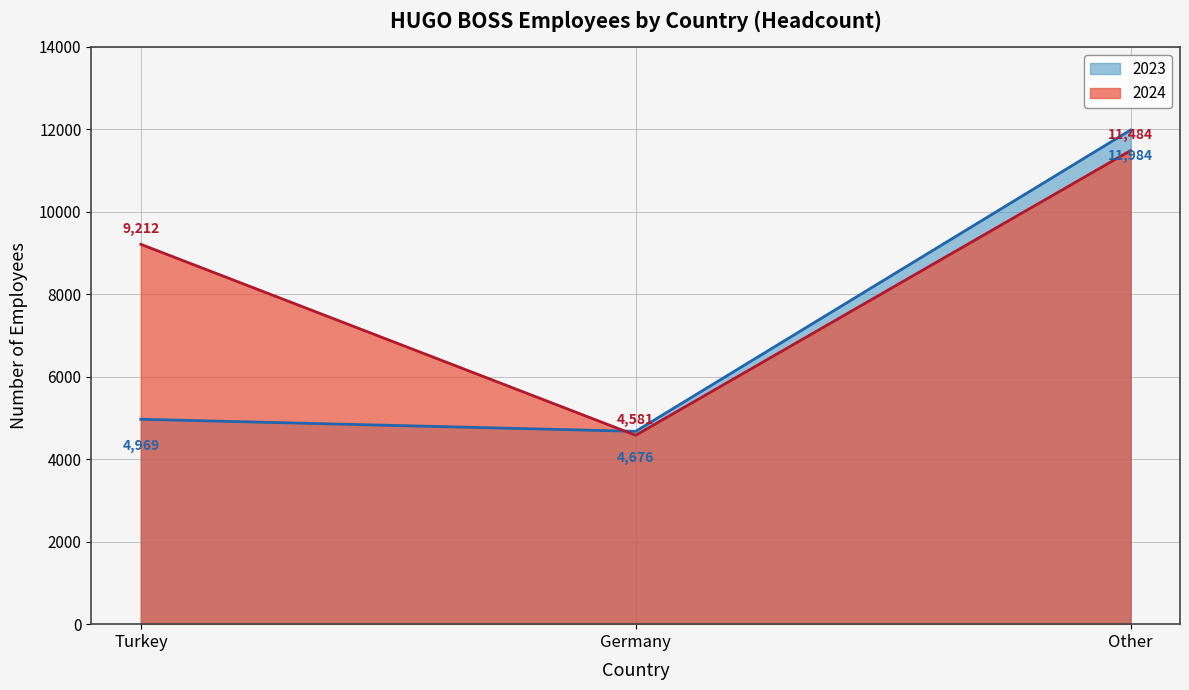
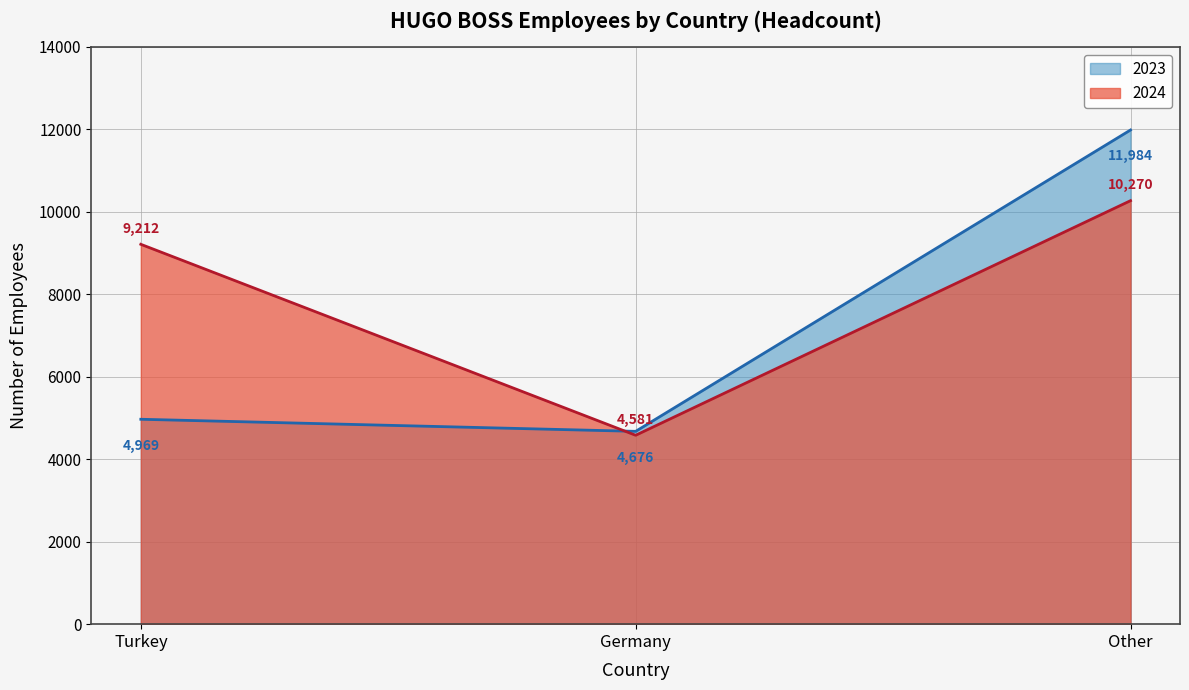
  {
    "2023": {
      "Turkey": "4,969",
      "Germany": "4,676"
    },
    "2024": {
      "Turkey": "9,212",
      "Germany": "4,581",
-     "Other": "11,484"
+     "Other": "10,270"
    }
  }
